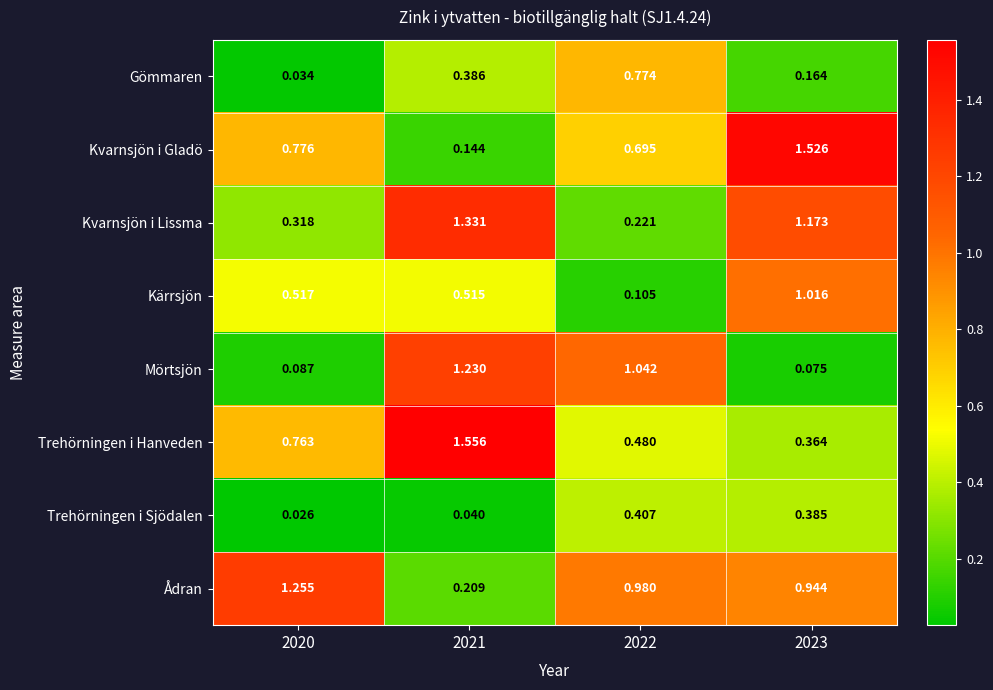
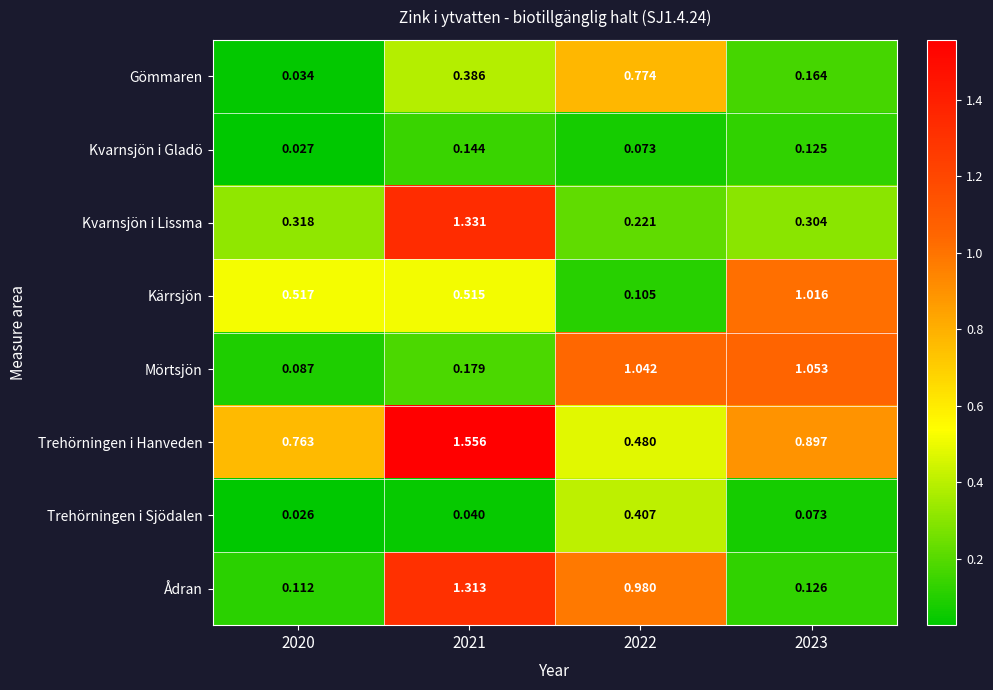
  {
    "Gömmaren": {
      "2020": 0.034,
      "2021": 0.386,
      "2022": 0.774,
      "2023": 0.164
    },
    "Kvarnsjön i Gladö": {
-     "2020": 0.776,
+     "2020": 0.027,
      "2021": 0.144,
-     "2022": 0.695,
-     "2023": 1.526
+     "2022": 0.073,
+     "2023": 0.125
    },
    "Kvarnsjön i Lissma": {
      "2020": 0.318,
      "2021": 1.331,
      "2022": 0.221,
-     "2023": 1.173
+     "2023": 0.304
    },
    "Kärrsjön": {
      "2020": 0.517,
      "2021": 0.515,
      "2022": 0.105,
      "2023": 1.016
    },
    "Mörtsjön": {
      "2020": 0.087,
-     "2021": 1.230,
+     "2021": 0.179,
      "2022": 1.042,
-     "2023": 0.075
+     "2023": 1.053
    },
    "Trehörningen i Hanveden": {
      "2020": 0.763,
      "2021": 1.556,
      "2022": 0.480,
-     "2023": 0.364
+     "2023": 0.897
    },
    "Trehörningen i Sjödalen": {
      "2020": 0.026,
      "2021": 0.040,
      "2022": 0.407,
-     "2023": 0.385
+     "2023": 0.073
    },
    "Ådran": {
-     "2020": 1.255,
-     "2021": 0.209,
+     "2020": 0.112,
+     "2021": 1.313,
      "2022": 0.980,
-     "2023": 0.944
+     "2023": 0.126
    }
  }
